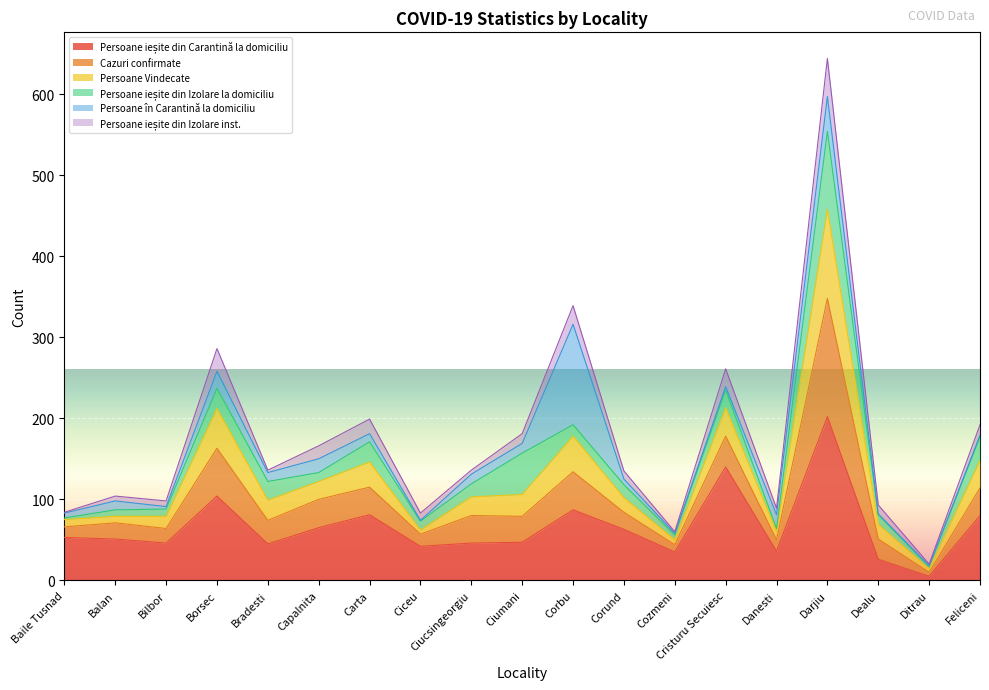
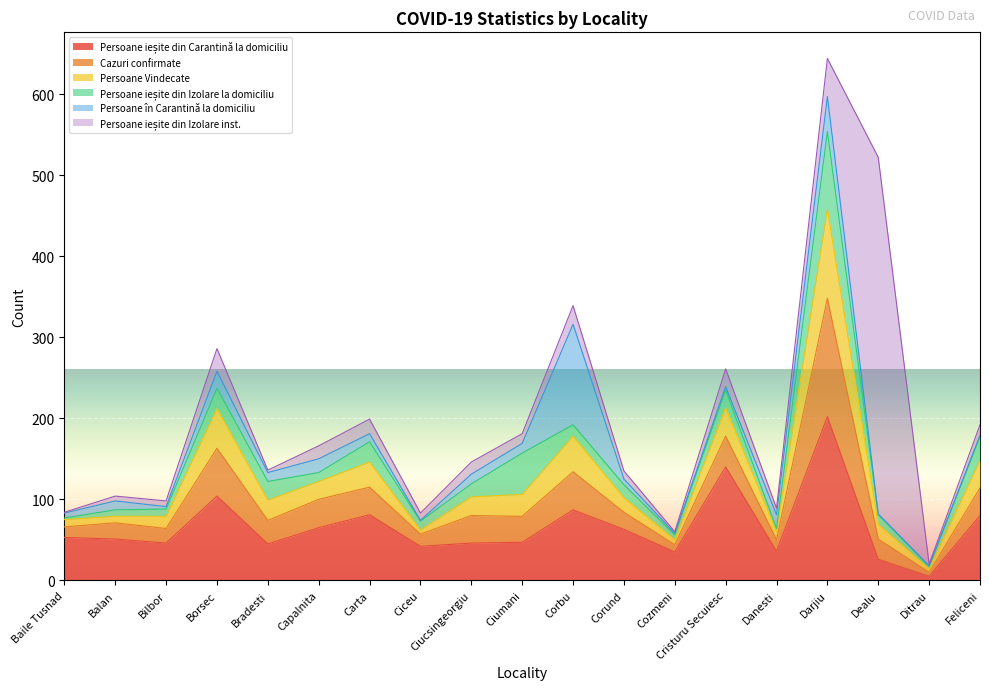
  {
    "Persoane Vindecate": {
      "Balan": 10,
      "Bilbor": 20,
      "Borsec": 50,
      "Bradesti": 30,
      "Capalnita": 20,
      "Carta": 30,
      "Ciceu": 10,
      "Ciucsingeorgiu": 20,
      "Ciumani": 30,
      "Corbu": 40,
      "Corund": 20,
      "Cozmeni": 10,
      "Cristuru Secuiesc": 40,
      "Danesti": 10,
      "Darjiu": 110,
      "Dealu": 20,
      "Feliceni": 30
    },
    "Persoane ieșite din Izolare la domiciliu": {
      "Balan": 10,
      "Borsec": 30,
      "Bradesti": 20,
      "Capalnita": 10,
      "Carta": 30,
      "Ciucsingeorgiu": 20,
      "Ciumani": 50,
      "Corbu": 10,
      "Corund": 20,
      "Cristuru Secuiesc": 20,
      "Danesti": 0,
      "Darjiu": 100
    },
    "Persoane în Carantină la domiciliu": {
      "Balan": 10,
      "Borsec": 20,
      "Capalnita": 20,
      "Carta": 10,
      "Ciucsingeorgiu": 10,
      "Ciumani": 10,
      "Corbu": 120,
      "Corund": 10,
      "Cristuru Secuiesc": 0,
      "Danesti": 20,
      "Darjiu": 40
    },
    "Persoane ieșite din Izolare inst.": {
      "Balan": 10,
      "Bilbor": 10,
      "Borsec": 30,
      "Capalnita": 20,
      "Carta": 20,
      "Ciceu": 10,
-     "Ciucsingeorgiu": 10,
+     "Ciucsingeorgiu": 20,
      "Ciumani": 10,
      "Corbu": 20,
      "Corund": 10,
      "Cristuru Secuiesc": 20,
      "Danesti": 10,
      "Darjiu": 50,
-     "Dealu": 10,
+     "Dealu": 440,
      "Feliceni": 10
    }
  }
